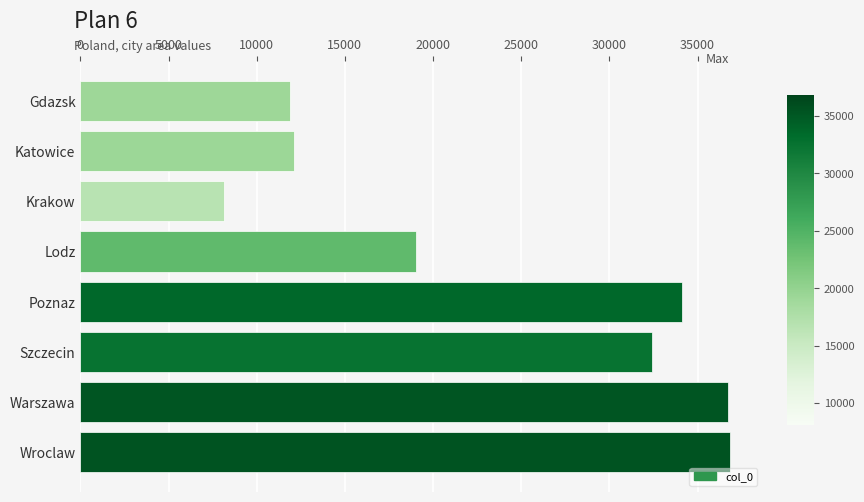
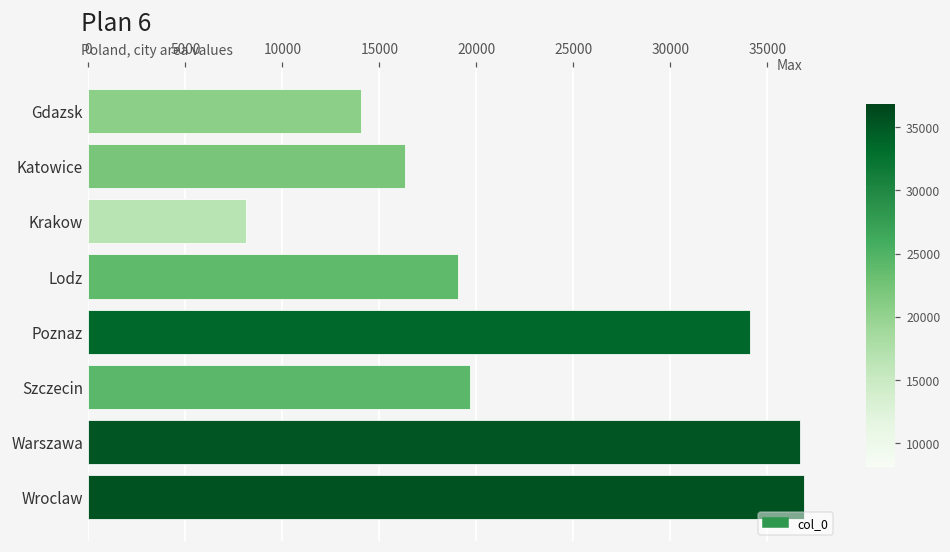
  {
-   "Gdazsk": 11900,
-   "Katowice": 12100,
+   "Gdazsk": 14000,
+   "Katowice": 16300,
    "Krakow": 8100,
    "Lodz": 19100,
    "Poznaz": 34100,
-   "Szczecin": 32400,
+   "Szczecin": 19700,
    "Warszawa": 36700,
    "Wroclaw": 36900
  }
